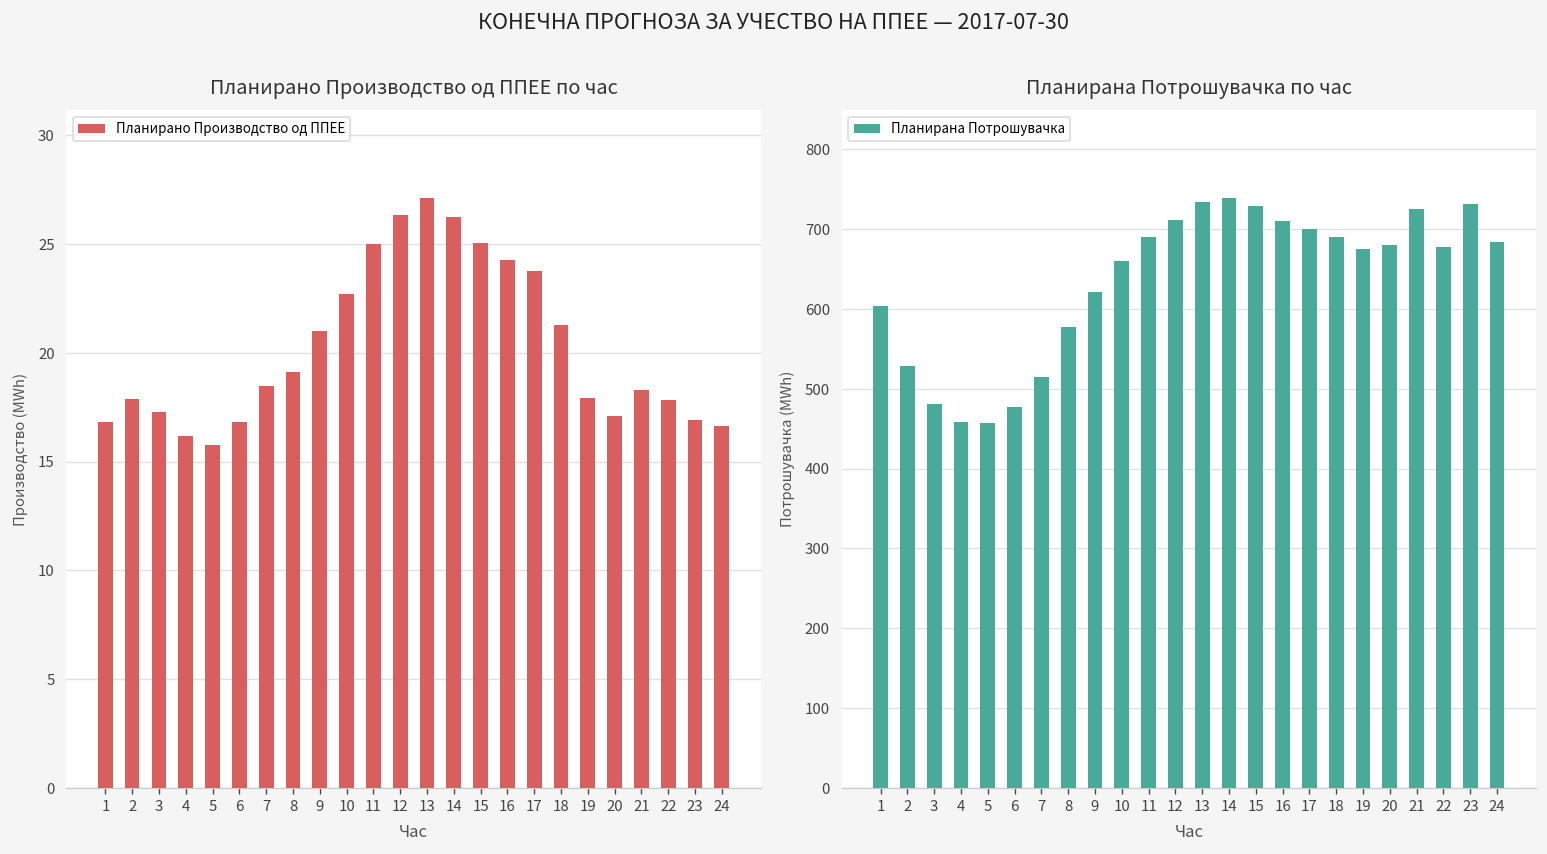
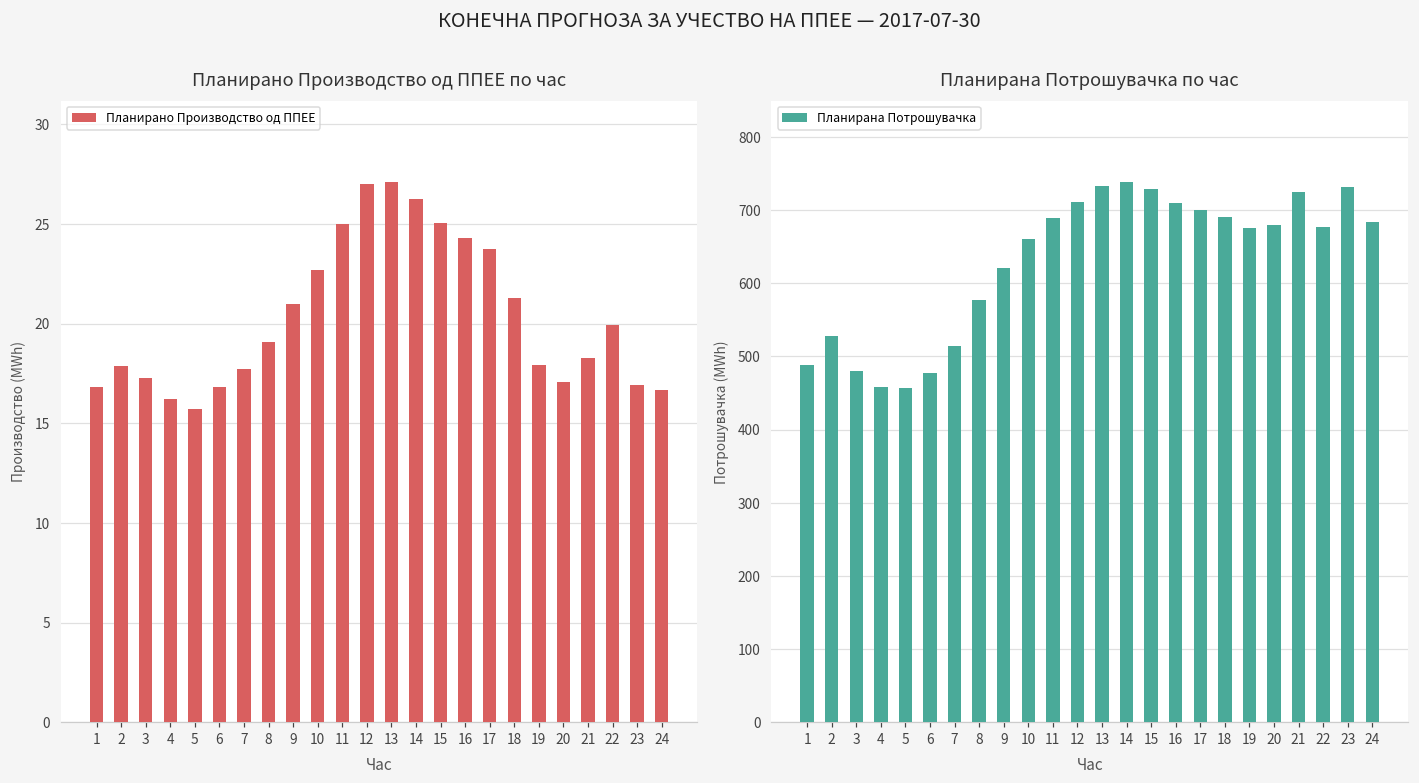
  {
    "Планирано Производство од ППЕЕ по час": {
      "1": 16.8,
      "2": 17.9,
      "3": 17.3,
      "4": 16.2,
      "5": 15.7,
      "6": 16.8,
-     "7": 18.5,
+     "7": 17.7,
      "8": 19.1,
      "9": 21.0,
      "10": 22.7,
      "11": 25.0,
-     "12": 26.4,
+     "12": 27.0,
      "13": 27.1,
      "14": 26.3,
      "15": 25.0,
      "16": 24.3,
      "17": 23.8,
      "18": 21.3,
      "19": 17.9,
      "20": 17.1,
      "21": 18.3,
-     "22": 17.8,
+     "22": 19.9,
      "23": 16.9,
      "24": 16.6
    },
    "Планирана Потрошувачка по час": {
-     "1": 600,
+     "1": 490,
      "2": 530,
      "3": 480,
      "4": 460,
      "5": 460,
      "6": 480,
      "7": 510,
      "8": 580,
      "9": 620,
      "10": 660,
      "11": 690,
      "12": 710,
      "13": 730,
      "14": 740,
      "15": 730,
      "16": 710,
      "17": 700,
      "18": 690,
      "19": 680,
      "20": 680,
      "21": 720,
      "22": 680,
      "23": 730,
      "24": 680
    }
  }
